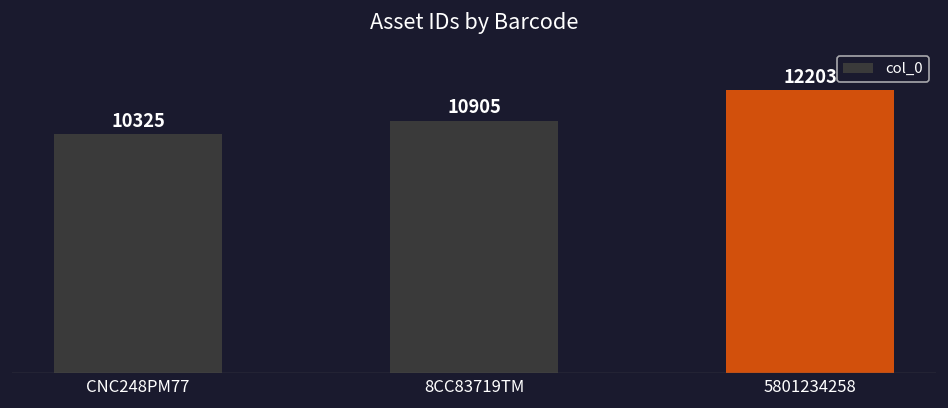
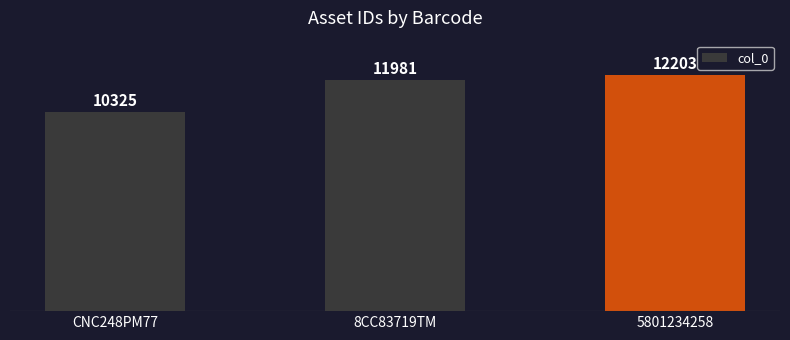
  {
    "CNC248PM77": 10325,
-   "8CC83719TM": 10905,
+   "8CC83719TM": 11981,
    "5801234258": 12203
  }
